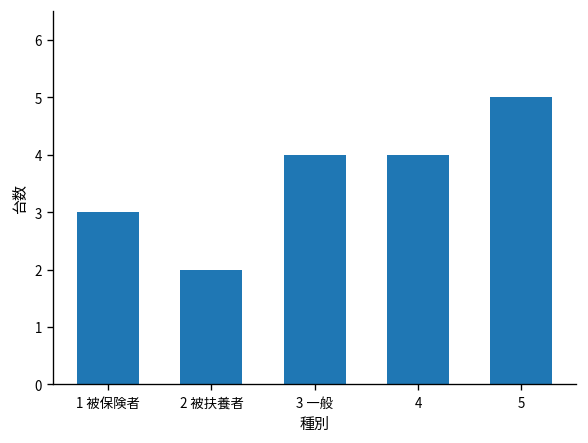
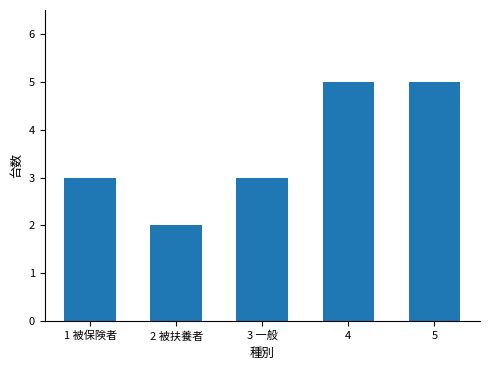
  {
    "1 被保険者": 3,
    "2 被扶養者": 2,
-   "3 一般": 4,
-   "4": 4,
+   "3 一般": 3,
+   "4": 5,
    "5": 5
  }
